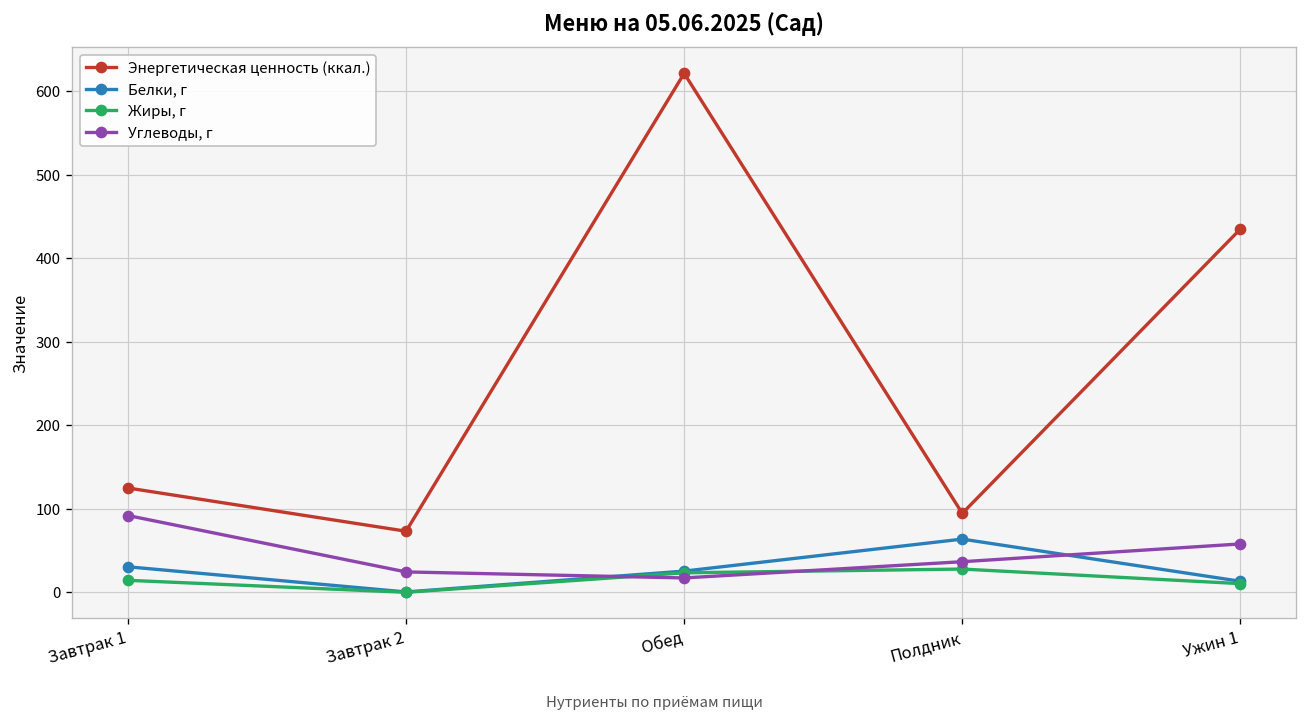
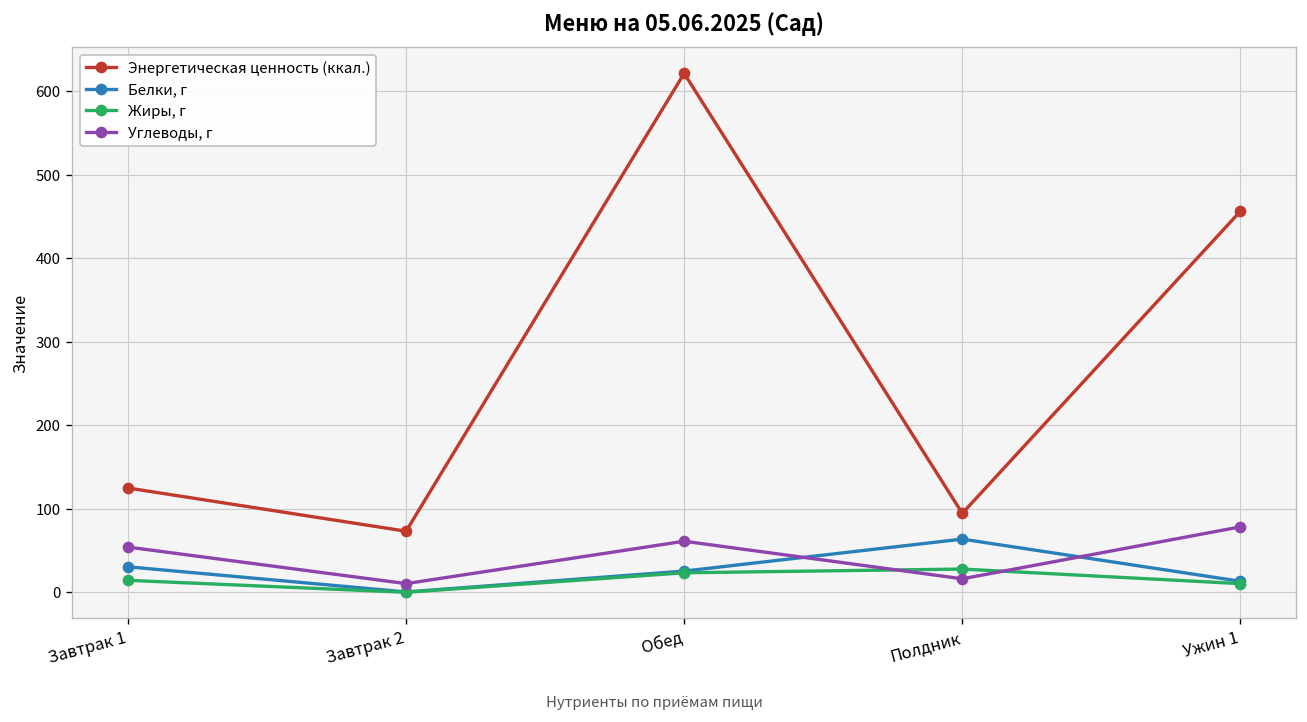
  {
    "Энергетическая ценность (ккал.)": {
      "Завтрак 1": 120,
      "Завтрак 2": 70,
      "Обед": 620,
      "Полдник": 90,
-     "Ужин 1": 430
+     "Ужин 1": 460
    },
    "Белки, г": {
      "Завтрак 1": 30,
      "Полдник": 60
    },
    "Жиры, г": {
      "Завтрак 1": 10,
      "Полдник": 30
    },
    "Углеводы, г": {
-     "Завтрак 1": 90,
-     "Завтрак 2": 20,
-     "Обед": 20,
-     "Полдник": 40,
-     "Ужин 1": 60
+     "Завтрак 1": 50,
+     "Завтрак 2": 10,
+     "Обед": 60,
+     "Полдник": 20,
+     "Ужин 1": 80
    }
  }
